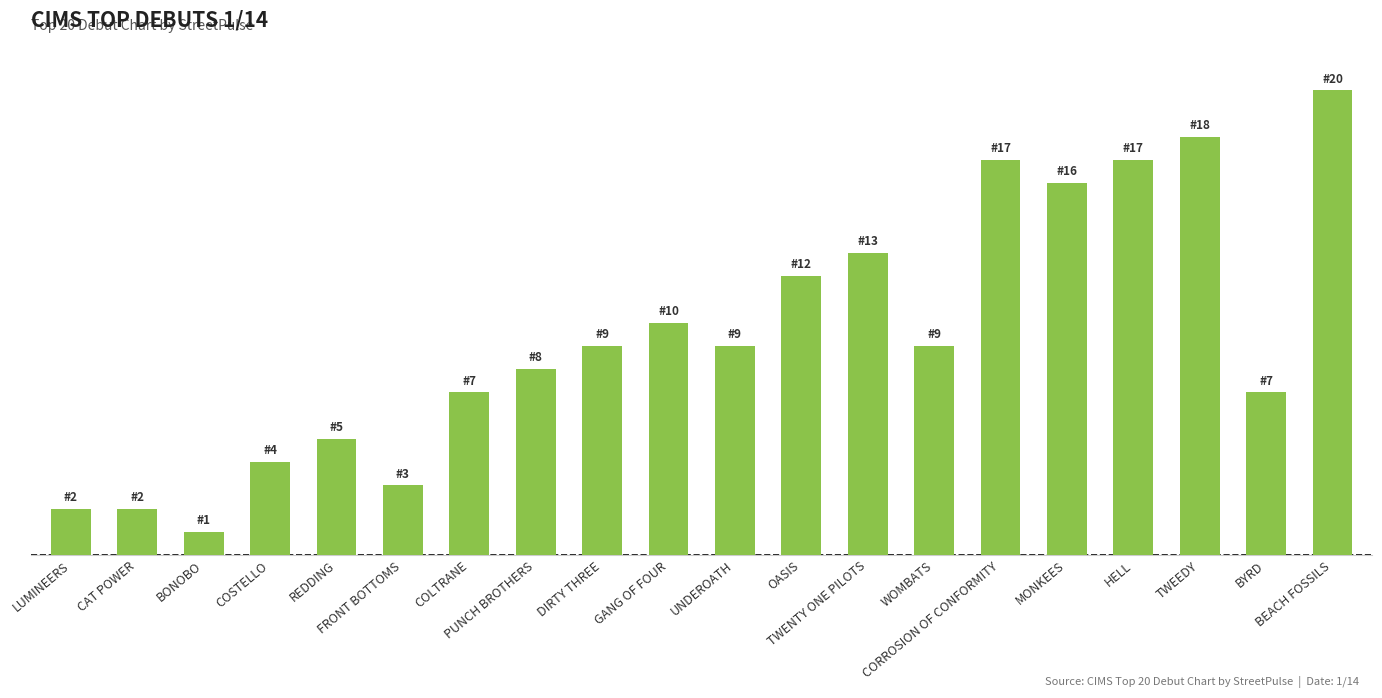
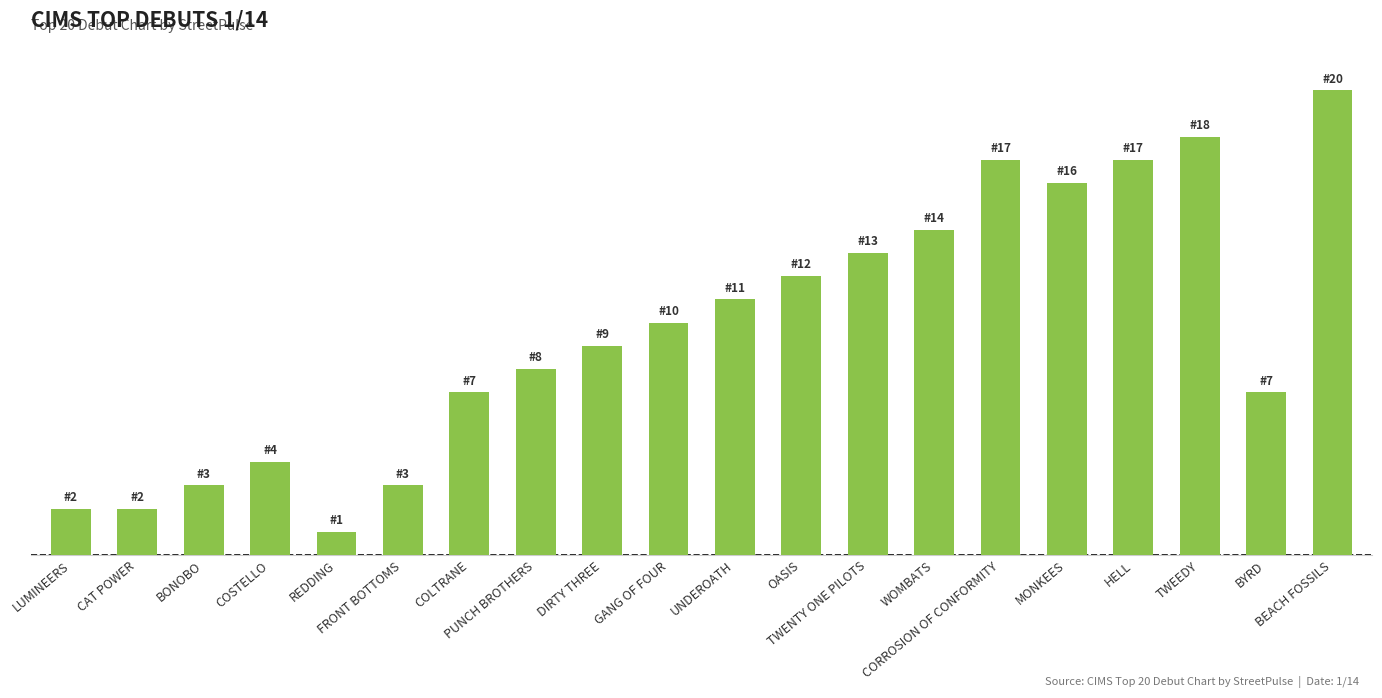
  {
    "LUMINEERS": 2,
    "CAT POWER": 2,
-   "BONOBO": 1,
+   "BONOBO": 3,
    "COSTELLO": 4,
-   "REDDING": 5,
+   "REDDING": 1,
    "FRONT BOTTOMS": 3,
    "COLTRANE": 7,
    "PUNCH BROTHERS": 8,
    "DIRTY THREE": 9,
    "GANG OF FOUR": 10,
-   "UNDEROATH": 9,
+   "UNDEROATH": 11,
    "OASIS": 12,
    "TWENTY ONE PILOTS": 13,
-   "WOMBATS": 9,
+   "WOMBATS": 14,
    "CORROSION OF CONFORMITY": 17,
    "MONKEES": 16,
    "HELL": 17,
    "TWEEDY": 18,
    "BYRD": 7,
    "BEACH FOSSILS": 20
  }
